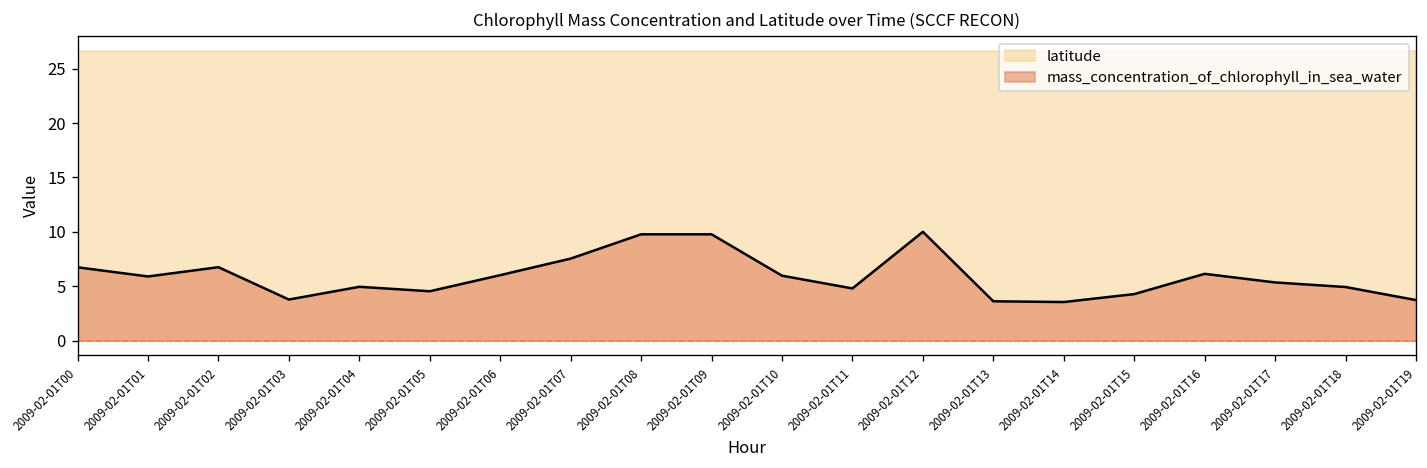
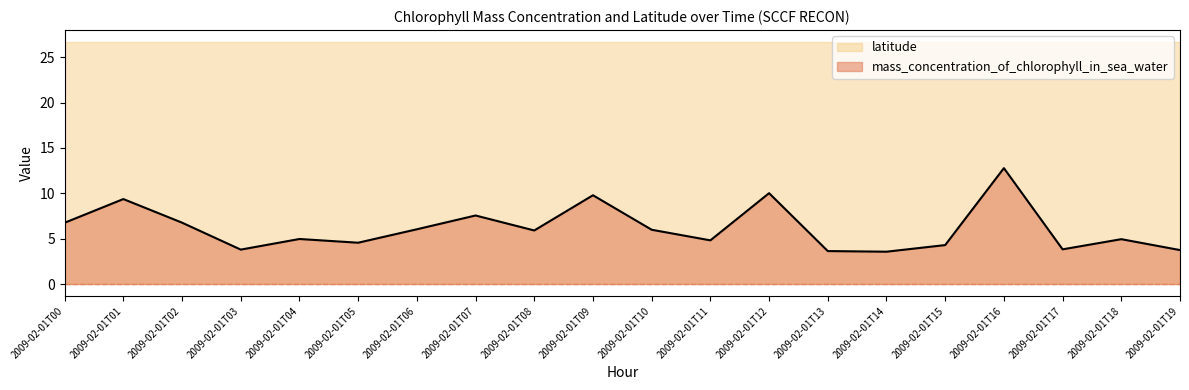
  {
    "latitude": {
      "2009-02-01T00": 27,
      "2009-02-01T01": 27,
      "2009-02-01T02": 27,
      "2009-02-01T03": 27,
      "2009-02-01T04": 27,
      "2009-02-01T05": 27,
      "2009-02-01T06": 27,
      "2009-02-01T07": 27,
      "2009-02-01T08": 27,
      "2009-02-01T09": 27,
      "2009-02-01T10": 27,
      "2009-02-01T11": 27,
      "2009-02-01T12": 27,
      "2009-02-01T13": 27,
      "2009-02-01T19": 27
    },
    "mass_concentration_of_chlorophyll_in_sea_water": {
      "2009-02-01T00": 7,
-     "2009-02-01T01": 6,
+     "2009-02-01T01": 9,
      "2009-02-01T02": 7,
      "2009-02-01T03": 4,
      "2009-02-01T04": 5,
      "2009-02-01T05": 5,
      "2009-02-01T06": 6,
      "2009-02-01T07": 8,
-     "2009-02-01T08": 10,
+     "2009-02-01T08": 6,
      "2009-02-01T09": 10,
      "2009-02-01T10": 6,
      "2009-02-01T11": 5,
      "2009-02-01T12": 10,
      "2009-02-01T13": 4,
      "2009-02-01T14": 4,
      "2009-02-01T15": 4,
-     "2009-02-01T16": 6,
-     "2009-02-01T17": 5,
+     "2009-02-01T16": 13,
+     "2009-02-01T17": 4,
      "2009-02-01T18": 5,
      "2009-02-01T19": 4
    }
  }
